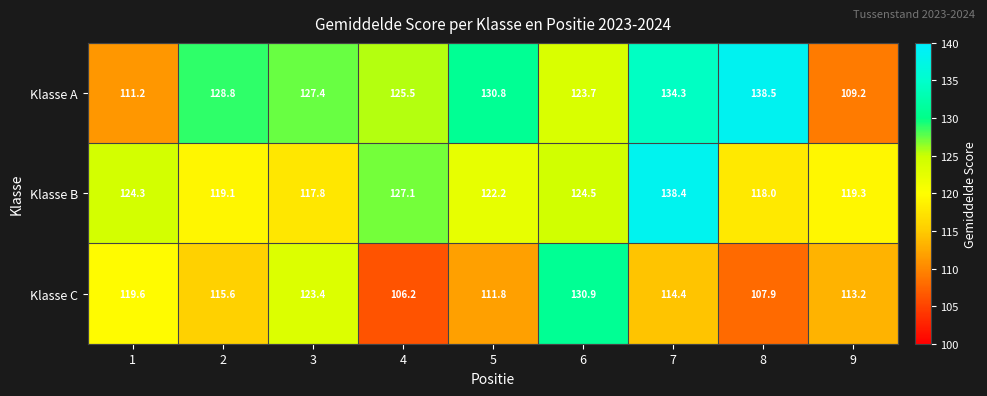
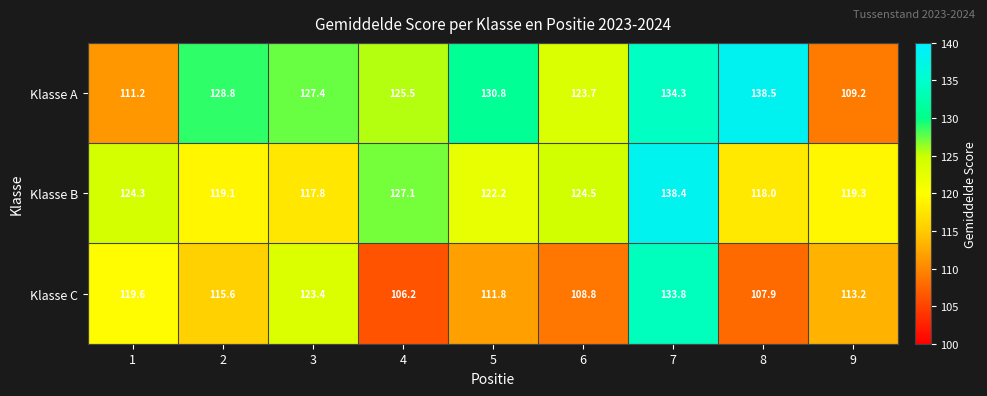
  {
    "Klasse A": {
      "1": 111.2,
      "2": 128.8,
      "3": 127.4,
      "4": 125.5,
      "5": 130.8,
      "6": 123.7,
      "7": 134.3,
      "8": 138.5,
      "9": 109.2
    },
    "Klasse B": {
      "1": 124.3,
      "2": 119.1,
      "3": 117.8,
      "4": 127.1,
      "5": 122.2,
      "6": 124.5,
      "7": 138.4,
      "8": 118.0,
      "9": 119.3
    },
    "Klasse C": {
      "1": 119.6,
      "2": 115.6,
      "3": 123.4,
      "4": 106.2,
      "5": 111.8,
-     "6": 130.9,
-     "7": 114.4,
+     "6": 108.8,
+     "7": 133.8,
      "8": 107.9,
      "9": 113.2
    }
  }
